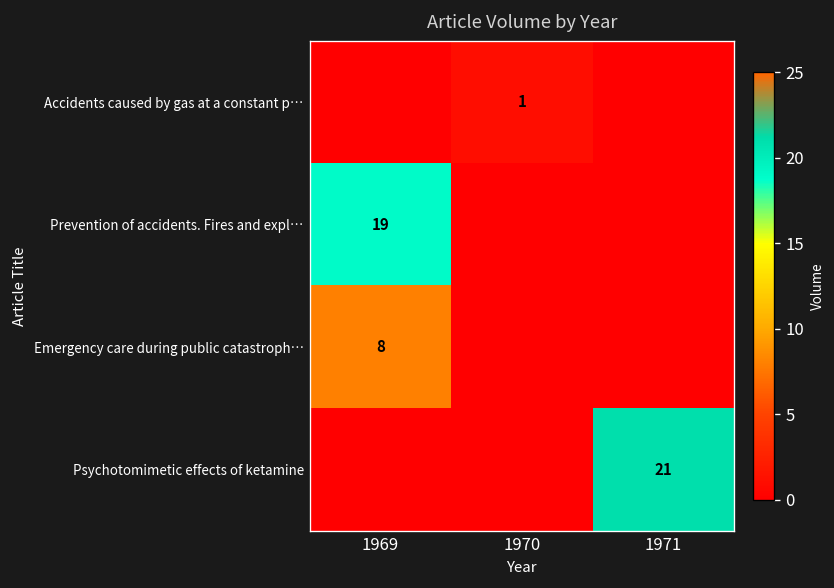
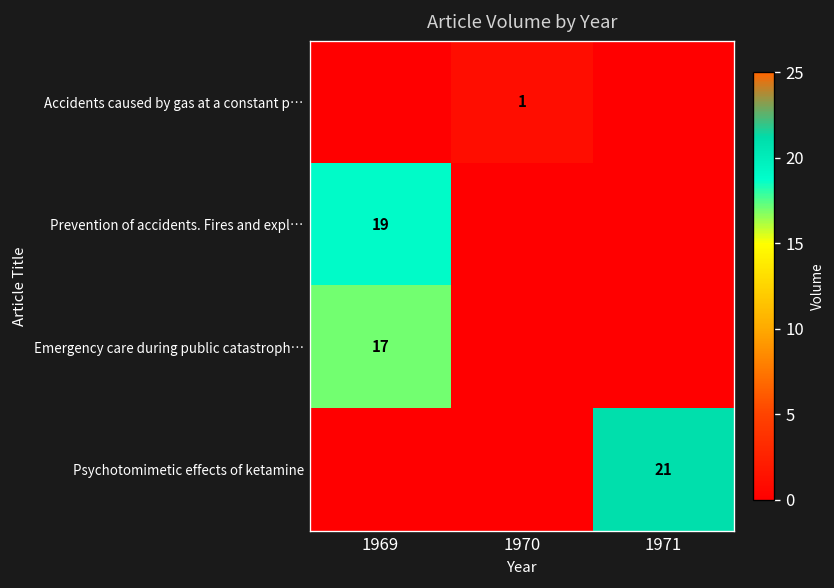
  {
    "Accidents caused by gas at a constant p…": {
      "1970": 1
    },
    "Prevention of accidents. Fires and expl…": {
      "1969": 19
    },
    "Emergency care during public catastroph…": {
-     "1969": 8
+     "1969": 17
    },
    "Psychotomimetic effects of ketamine": {
      "1971": 21
    }
  }
